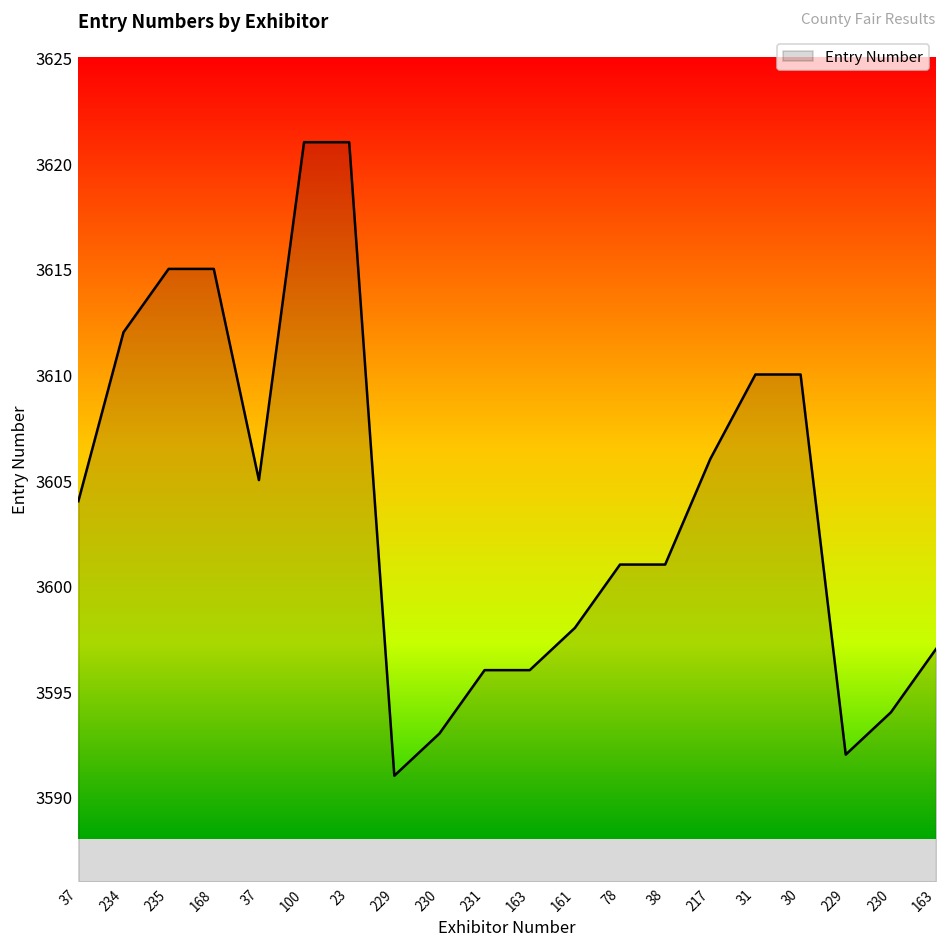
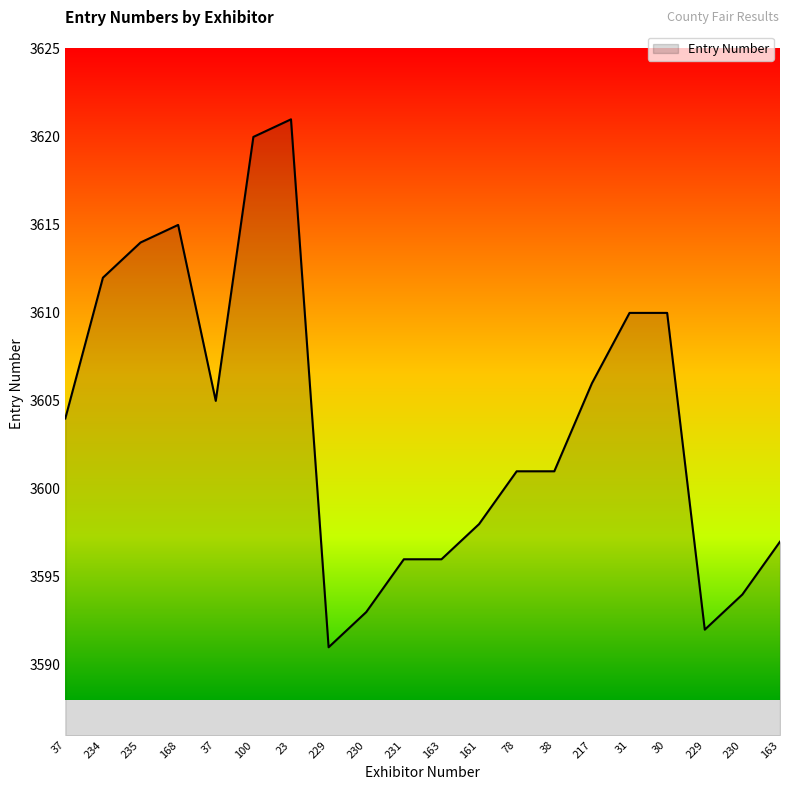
  {
    "234": 3612,
-   "235": 3615,
+   "235": 3614,
    "168": 3615,
-   "100": 3621,
+   "100": 3620,
    "23": 3621,
    "231": 3596,
    "161": 3598,
    "78": 3601,
    "38": 3601,
    "217": 3606,
    "31": 3610,
    "30": 3610
  }
